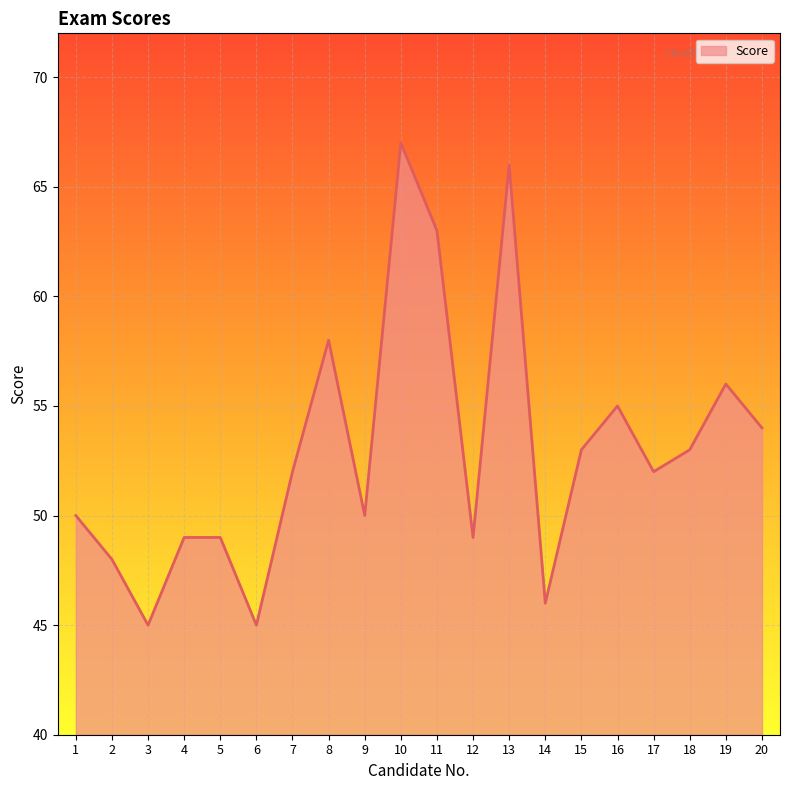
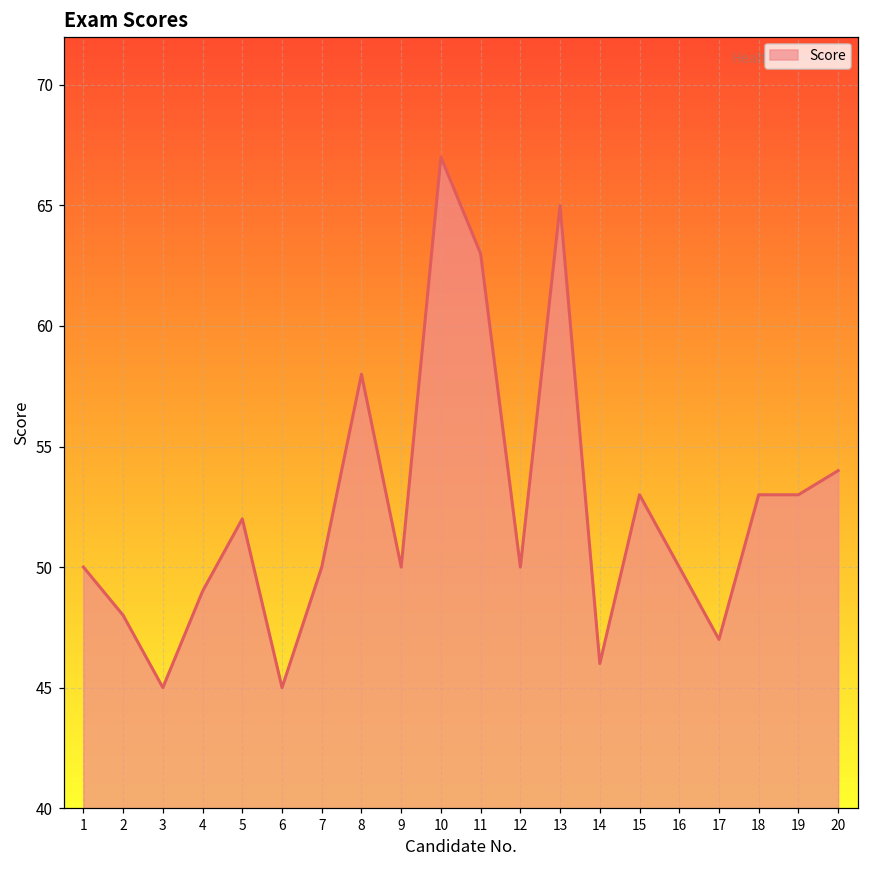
  {
    "1": 50,
    "2": 48,
    "3": 45,
    "4": 49,
-   "5": 49,
+   "5": 52,
    "6": 45,
-   "7": 52,
+   "7": 50,
    "8": 58,
    "9": 50,
    "10": 67,
    "11": 63,
-   "12": 49,
-   "13": 66,
+   "12": 50,
+   "13": 65,
    "14": 46,
    "15": 53,
-   "16": 55,
-   "17": 52,
+   "16": 50,
+   "17": 47,
    "18": 53,
-   "19": 56,
+   "19": 53,
    "20": 54
  }
